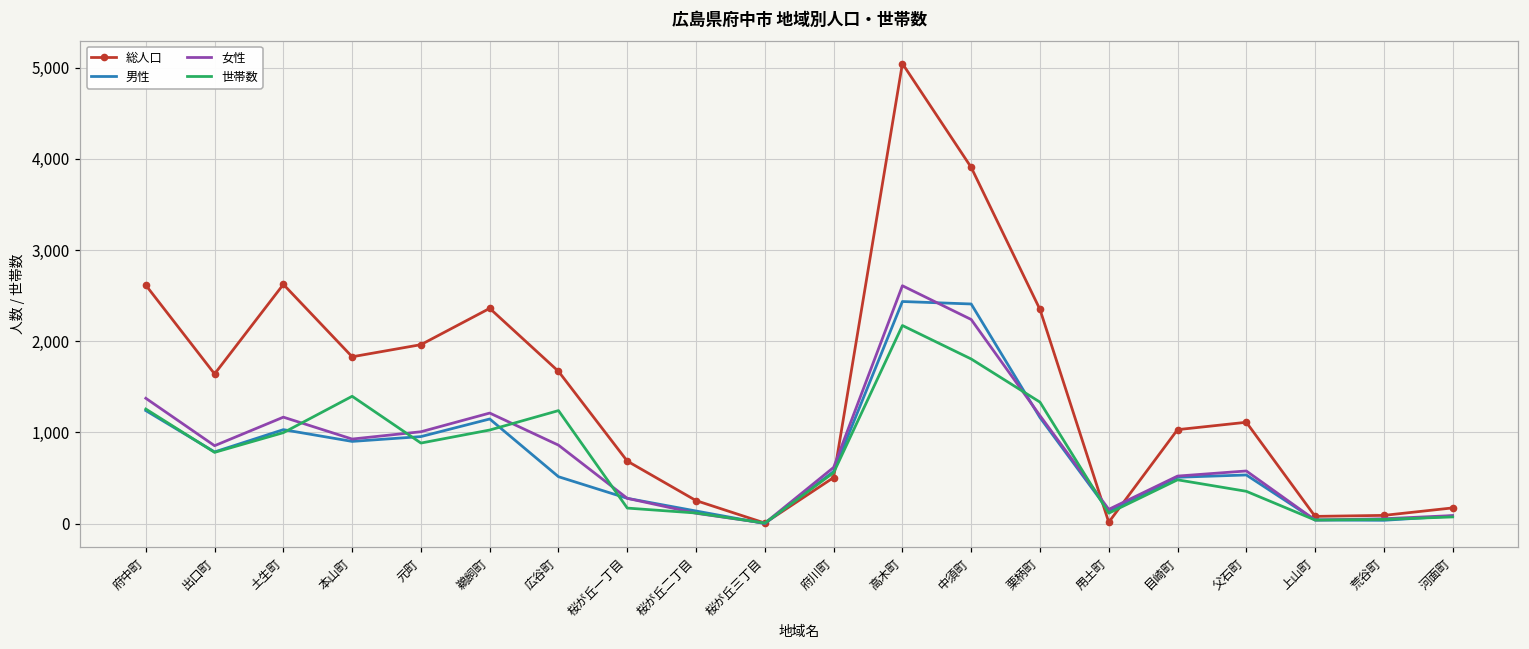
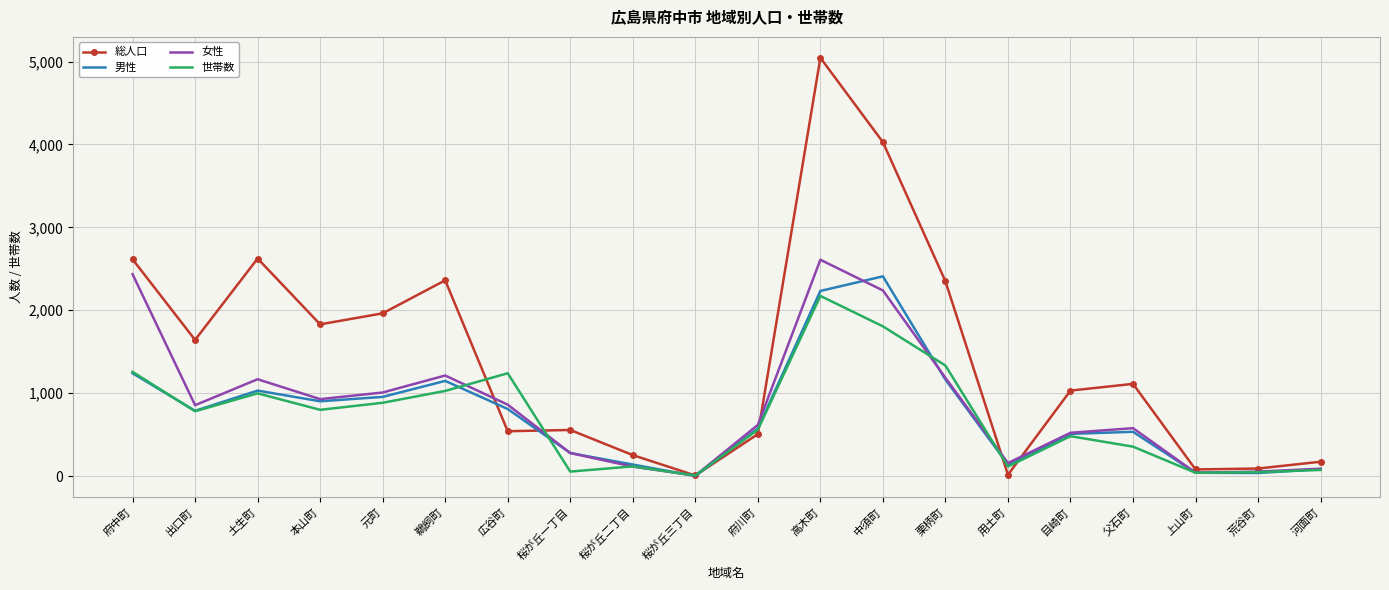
  {
    "総人口": {
      "府中町": "2,600",
      "出口町": "1,600",
      "土生町": "2,600",
      "本山町": "1,800",
      "元町": "2,000",
      "鵜飼町": "2,400",
-     "広谷町": "1,700",
-     "桜が丘一丁目": "700",
+     "広谷町": "500",
+     "桜が丘一丁目": "600",
      "桜が丘二丁目": "300",
      "府川町": "500",
      "高木町": "5,000",
-     "中須町": "3,900",
+     "中須町": "4,000",
      "栗柄町": "2,300",
      "用土町": "0",
      "目崎町": "1,000",
      "父石町": "1,100",
      "上山町": "100",
      "荒谷町": "100",
      "河面町": "200"
    },
    "男性": {
      "土生町": "1,000",
      "元町": "1,000",
      "鵜飼町": "1,100",
-     "広谷町": "500",
-     "高木町": "2,400",
+     "広谷町": "800",
+     "高木町": "2,200",
      "中須町": "2,400",
      "父石町": "500"
    },
    "女性": {
-     "府中町": "1,400",
+     "府中町": "2,400",
      "出口町": "900",
      "土生町": "1,200",
      "元町": "1,000",
      "鵜飼町": "1,200",
      "広谷町": "900",
      "府川町": "600",
      "高木町": "2,600",
      "中須町": "2,200",
      "父石町": "600"
    },
    "世帯数": {
      "土生町": "1,000",
-     "本山町": "1,400",
+     "本山町": "800",
      "元町": "900",
      "鵜飼町": "1,000",
      "広谷町": "1,200",
-     "桜が丘一丁目": "200",
+     "桜が丘一丁目": "100",
      "高木町": "2,200",
      "中須町": "1,800",
      "栗柄町": "1,300",
      "父石町": "400"
    }
  }
